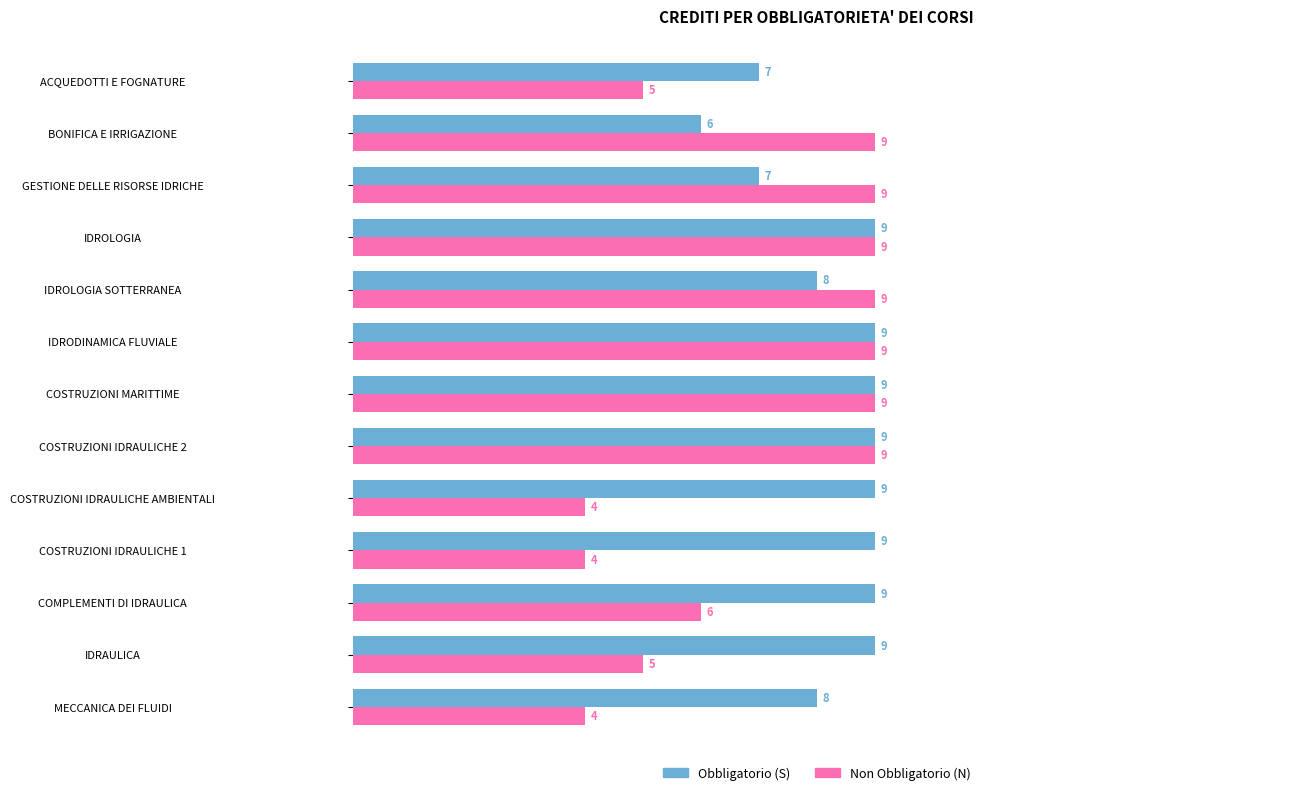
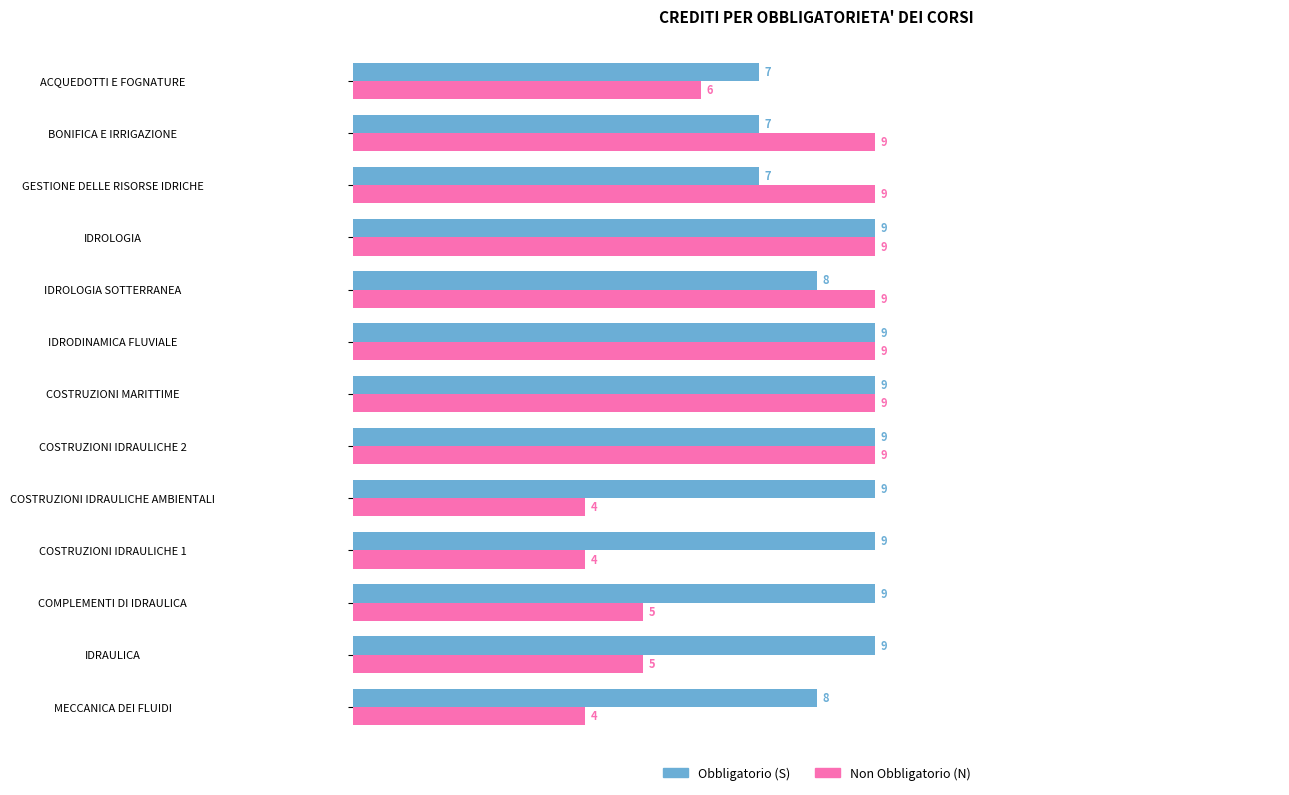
  {
    "Obbligatorio (S)": {
      "ACQUEDOTTI E FOGNATURE": 7,
-     "BONIFICA E IRRIGAZIONE": 6,
+     "BONIFICA E IRRIGAZIONE": 7,
      "GESTIONE DELLE RISORSE IDRICHE": 7,
      "IDROLOGIA": 9,
      "IDROLOGIA SOTTERRANEA": 8,
      "IDRODINAMICA FLUVIALE": 9,
      "COSTRUZIONI MARITTIME": 9,
      "COSTRUZIONI IDRAULICHE 2": 9,
      "COSTRUZIONI IDRAULICHE AMBIENTALI": 9,
      "COSTRUZIONI IDRAULICHE 1": 9,
      "COMPLEMENTI DI IDRAULICA": 9,
      "IDRAULICA": 9,
      "MECCANICA DEI FLUIDI": 8
    },
    "Non Obbligatorio (N)": {
-     "ACQUEDOTTI E FOGNATURE": 5,
+     "ACQUEDOTTI E FOGNATURE": 6,
      "BONIFICA E IRRIGAZIONE": 9,
      "GESTIONE DELLE RISORSE IDRICHE": 9,
      "IDROLOGIA": 9,
      "IDROLOGIA SOTTERRANEA": 9,
      "IDRODINAMICA FLUVIALE": 9,
      "COSTRUZIONI MARITTIME": 9,
      "COSTRUZIONI IDRAULICHE 2": 9,
      "COSTRUZIONI IDRAULICHE AMBIENTALI": 4,
      "COSTRUZIONI IDRAULICHE 1": 4,
-     "COMPLEMENTI DI IDRAULICA": 6,
+     "COMPLEMENTI DI IDRAULICA": 5,
      "IDRAULICA": 5,
      "MECCANICA DEI FLUIDI": 4
    }
  }
